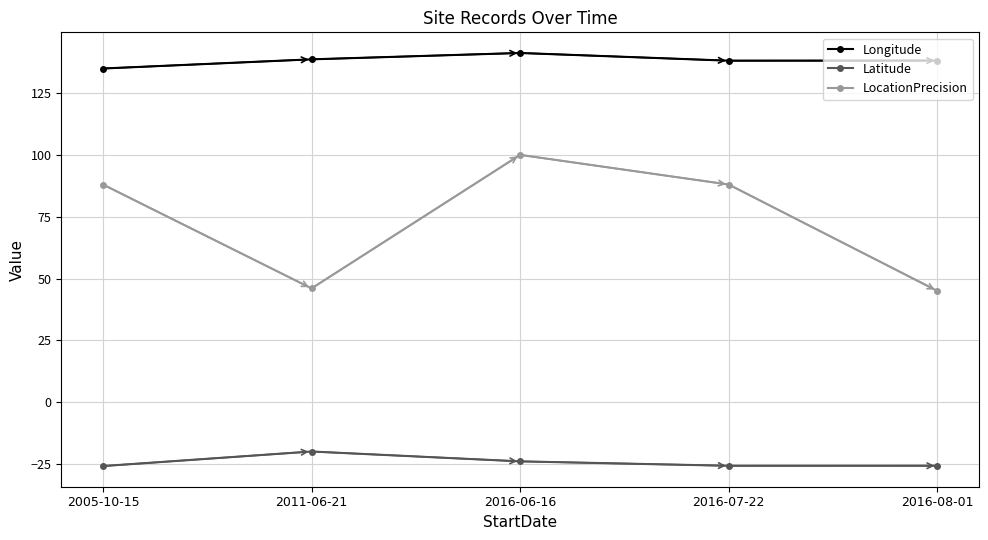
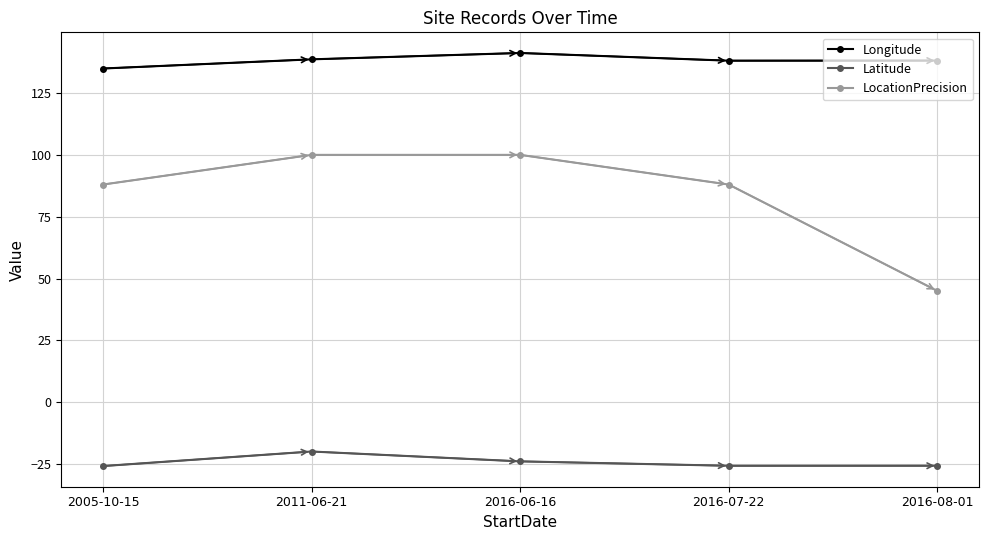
  {
    "Longitude": {
      "2005-10-15": 135,
      "2011-06-21": 139,
      "2016-06-16": 141,
      "2016-07-22": 138
    },
    "Latitude": {
      "2005-10-15": -26,
      "2011-06-21": -20,
      "2016-06-16": -24,
      "2016-07-22": -26,
      "2016-08-01": -26
    },
    "LocationPrecision": {
      "2005-10-15": 88,
-     "2011-06-21": 46,
+     "2011-06-21": 100,
      "2016-06-16": 100,
      "2016-07-22": 88,
      "2016-08-01": 45
    }
  }
